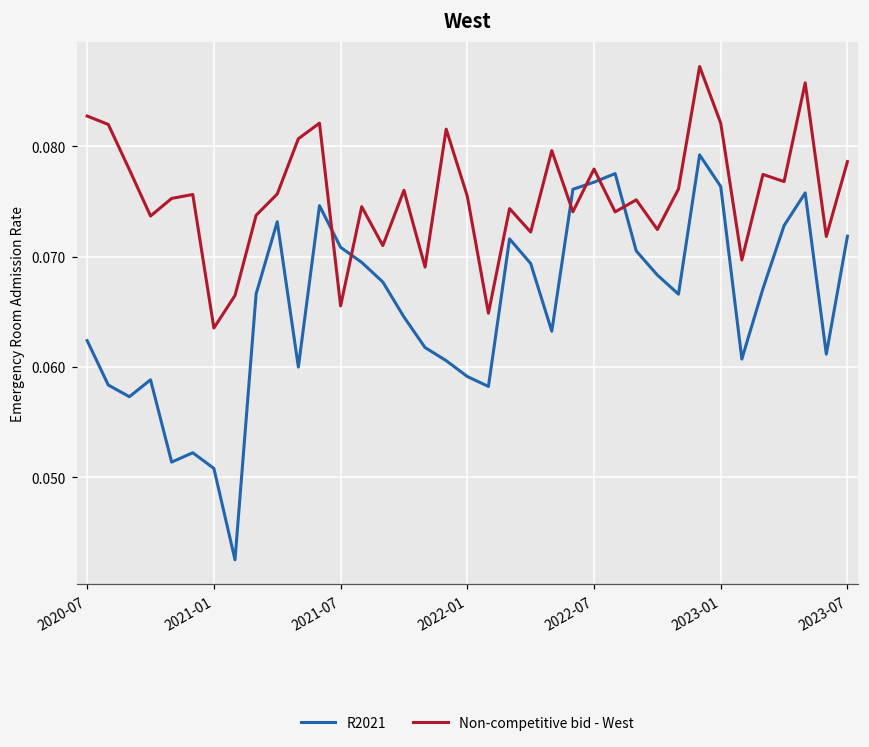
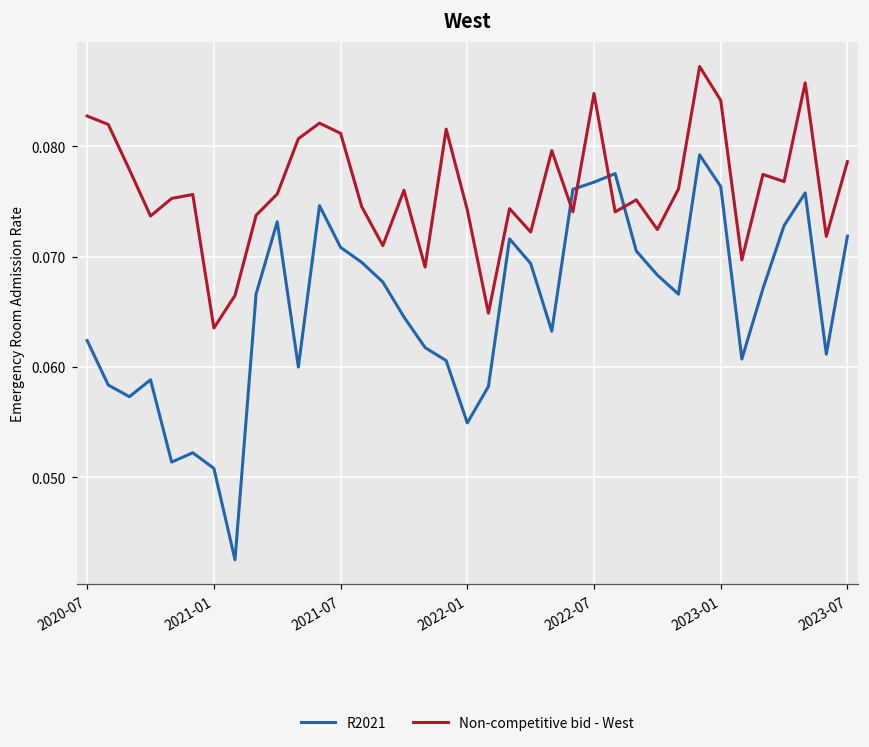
  {
    "R2021": {
      "2020-07": 0.0624,
      "2021-01": 0.0508,
      "2021-07": 0.0708,
-     "2022-01": 0.0591,
+     "2022-01": 0.0549,
      "2022-07": 0.0768,
      "2023-01": 0.0764,
      "2023-07": 0.0719
    },
    "Non-competitive bid - West": {
      "2020-07": 0.0827,
      "2021-01": 0.0635,
-     "2021-07": 0.0655,
-     "2022-01": 0.0755,
-     "2022-07": 0.0779,
-     "2023-01": 0.0821,
+     "2021-07": 0.0812,
+     "2022-01": 0.0742,
+     "2022-07": 0.0848,
+     "2023-01": 0.0842,
      "2023-07": 0.0786
    }
  }
